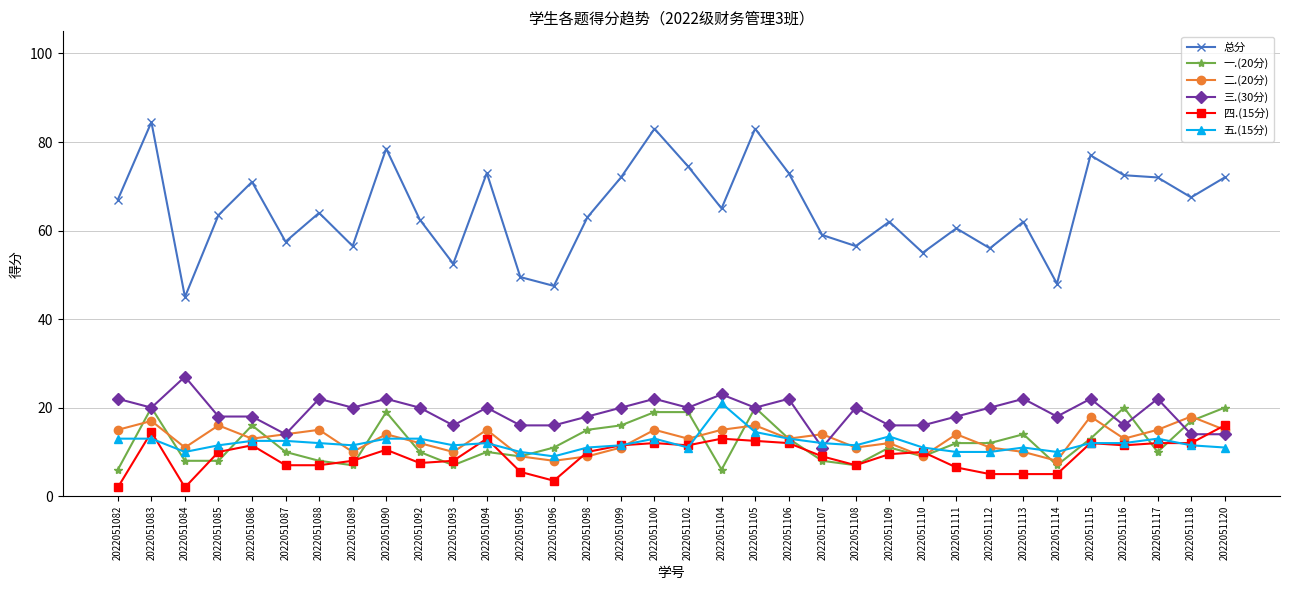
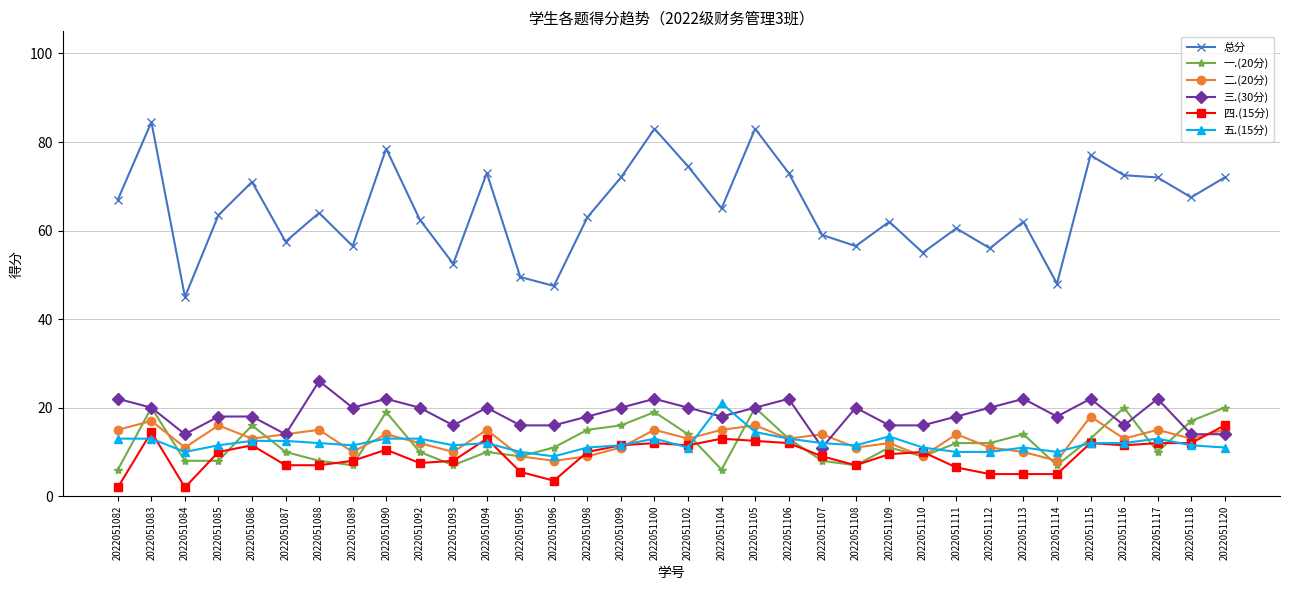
  {
    "总分": {
      "2022051082": 67,
      "2022051083": 85,
      "2022051084": 45,
      "2022051085": 64,
      "2022051086": 71,
      "2022051087": 58,
      "2022051088": 64,
      "2022051089": 57,
      "2022051090": 79,
      "2022051092": 63,
      "2022051093": 53,
      "2022051094": 73,
      "2022051095": 50,
      "2022051096": 48,
      "2022051098": 63,
      "2022051099": 72,
      "2022051100": 83,
      "2022051102": 75,
      "2022051104": 65,
      "2022051105": 83,
      "2022051106": 73,
      "2022051107": 59,
      "2022051108": 57,
      "2022051109": 62,
      "2022051110": 55,
      "2022051111": 61,
      "2022051112": 56,
      "2022051113": 62,
      "2022051114": 48,
      "2022051115": 77,
      "2022051116": 73,
      "2022051117": 72,
      "2022051118": 68,
      "2022051120": 72
    },
    "一.(20分)": {
      "2022051082": 6,
      "2022051084": 8,
      "2022051085": 8,
      "2022051086": 16,
      "2022051087": 10,
      "2022051088": 8,
      "2022051089": 7,
      "2022051090": 19,
      "2022051092": 10,
      "2022051093": 7,
      "2022051094": 10,
      "2022051096": 11,
      "2022051098": 15,
      "2022051099": 16,
      "2022051100": 19,
-     "2022051102": 19,
+     "2022051102": 14,
      "2022051104": 6,
      "2022051107": 8,
      "2022051109": 11,
      "2022051111": 12,
      "2022051112": 12,
      "2022051113": 14,
      "2022051114": 7,
      "2022051115": 13,
      "2022051116": 20,
      "2022051117": 10,
      "2022051118": 17,
      "2022051120": 20
    },
    "二.(20分)": {
      "2022051082": 15,
      "2022051083": 17,
      "2022051084": 11,
      "2022051085": 16,
      "2022051088": 15,
      "2022051089": 10,
      "2022051090": 14,
      "2022051092": 12,
      "2022051093": 10,
      "2022051094": 15,
      "2022051096": 8,
      "2022051098": 9,
      "2022051100": 15,
      "2022051102": 13,
      "2022051104": 15,
      "2022051105": 16,
      "2022051107": 14,
      "2022051109": 12,
      "2022051111": 14,
      "2022051112": 11,
      "2022051113": 10,
      "2022051114": 8,
      "2022051115": 18,
      "2022051116": 13,
      "2022051117": 15,
-     "2022051118": 18,
+     "2022051118": 13,
      "2022051120": 15
    },
    "三.(30分)": {
      "2022051082": 22,
-     "2022051084": 27,
+     "2022051084": 14,
      "2022051085": 18,
      "2022051086": 18,
-     "2022051088": 22,
+     "2022051088": 26,
      "2022051089": 20,
      "2022051090": 22,
      "2022051092": 20,
      "2022051093": 16,
      "2022051094": 20,
      "2022051095": 16,
      "2022051096": 16,
      "2022051098": 18,
      "2022051099": 20,
      "2022051100": 22,
      "2022051102": 20,
-     "2022051104": 23,
+     "2022051104": 18,
      "2022051106": 22,
      "2022051107": 11,
      "2022051108": 20,
      "2022051109": 16,
      "2022051110": 16,
      "2022051111": 18,
      "2022051112": 20,
      "2022051113": 22,
      "2022051114": 18,
      "2022051115": 22,
      "2022051116": 16,
      "2022051117": 22,
      "2022051118": 14,
      "2022051120": 14
    },
    "四.(15分)": {
      "2022051082": 2,
      "2022051083": 15,
      "2022051084": 2,
      "2022051085": 10,
      "2022051086": 12,
      "2022051087": 7,
      "2022051088": 7,
      "2022051089": 8,
      "2022051090": 11,
      "2022051092": 8,
      "2022051093": 8,
      "2022051094": 13,
      "2022051095": 6,
      "2022051096": 4,
      "2022051098": 10,
      "2022051100": 12,
      "2022051104": 13,
      "2022051105": 13,
      "2022051106": 12,
      "2022051107": 9,
      "2022051109": 10,
      "2022051110": 10,
      "2022051111": 7,
      "2022051112": 5,
      "2022051113": 5,
      "2022051114": 5,
      "2022051117": 12,
      "2022051120": 16
    },
    "五.(15分)": {
      "2022051082": 13,
      "2022051083": 13,
      "2022051084": 10,
      "2022051085": 12,
      "2022051087": 13,
      "2022051088": 12,
      "2022051089": 12,
      "2022051090": 13,
      "2022051092": 13,
      "2022051093": 12,
      "2022051094": 12,
      "2022051095": 10,
      "2022051096": 9,
      "2022051098": 11,
      "2022051100": 13,
      "2022051104": 21,
      "2022051105": 15,
      "2022051107": 12,
      "2022051109": 14,
      "2022051110": 11,
      "2022051111": 10,
      "2022051112": 10,
      "2022051113": 11,
      "2022051114": 10,
      "2022051117": 13,
      "2022051120": 11
    }
  }
